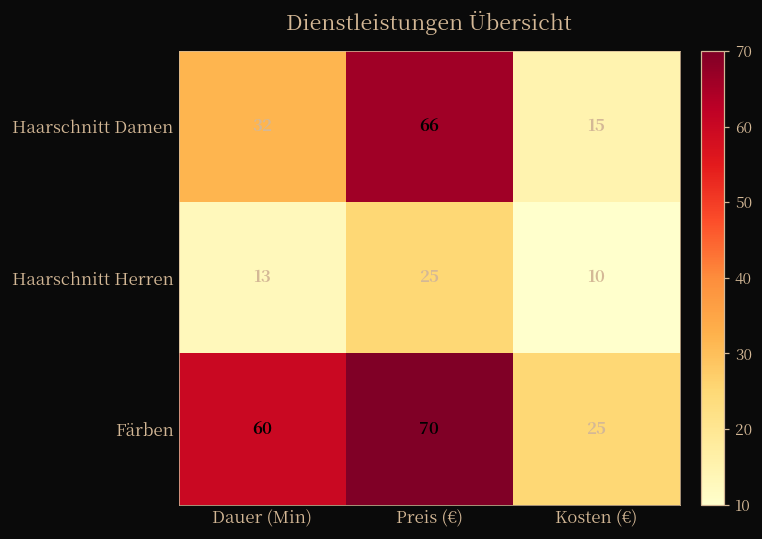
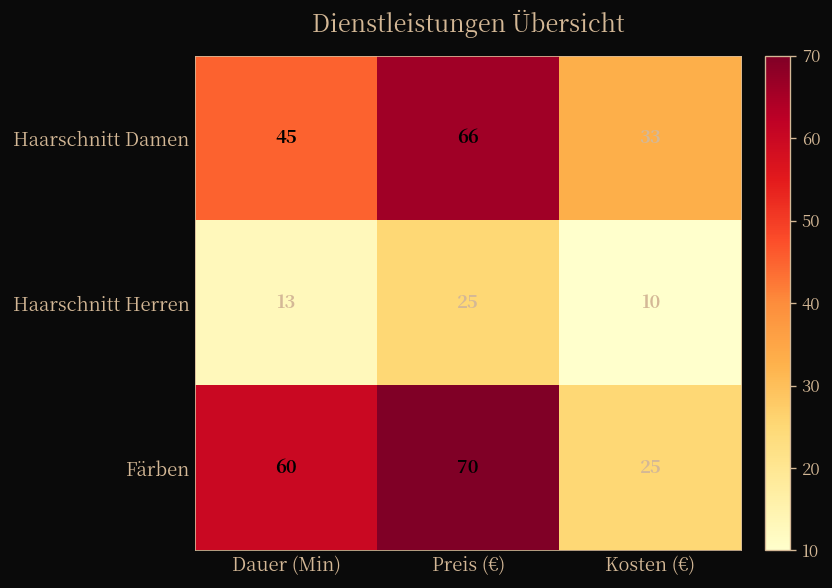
  {
    "Haarschnitt Damen": {
-     "Dauer (Min)": 32,
+     "Dauer (Min)": 45,
      "Preis (€)": 66,
-     "Kosten (€)": 15
+     "Kosten (€)": 33
    },
    "Haarschnitt Herren": {
      "Dauer (Min)": 13,
      "Kosten (€)": 10
    },
    "Färben": {
      "Dauer (Min)": 60,
      "Preis (€)": 70
    }
  }
